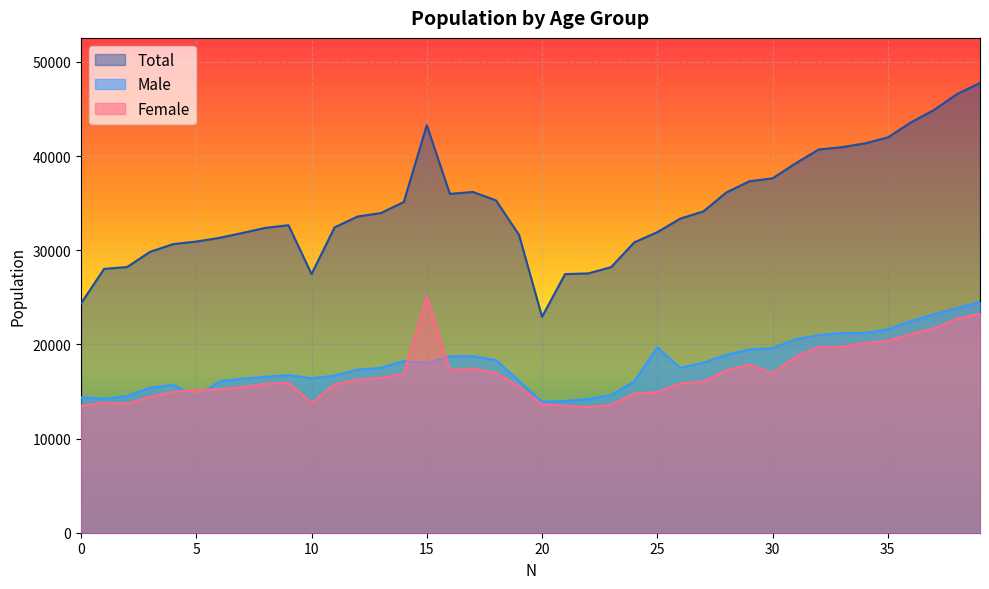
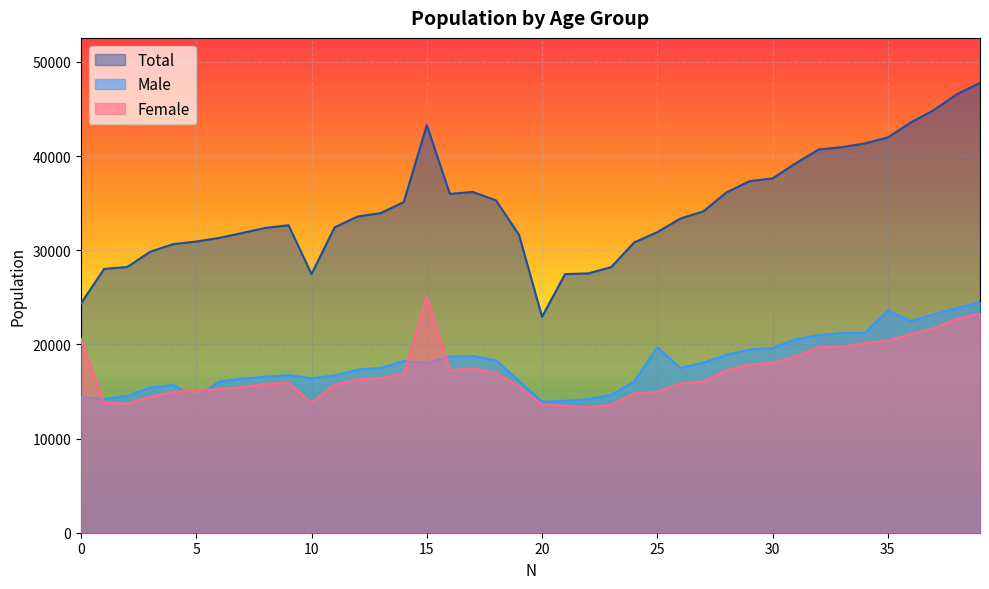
  {
    "Total": {
      "0": 24000,
      "5": 31000,
      "10": 27000,
      "15": 43000,
      "20": 23000,
      "25": 32000,
      "30": 38000,
      "35": 42000
    },
    "Male": {
      "0": 14000,
      "5": 14000,
      "10": 16000,
      "15": 18000,
      "20": 14000,
      "25": 20000,
      "30": 20000,
-     "35": 22000
+     "35": 24000
    },
    "Female": {
-     "0": 13000,
+     "0": 21000,
      "5": 15000,
      "10": 14000,
      "15": 25000,
      "20": 14000,
      "25": 15000,
-     "30": 17000,
+     "30": 18000,
      "35": 20000
    }
  }
